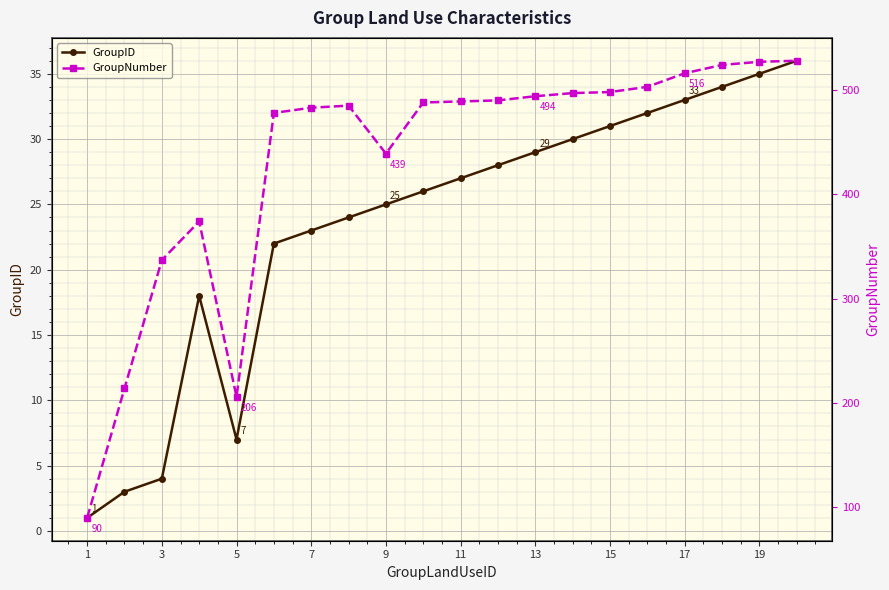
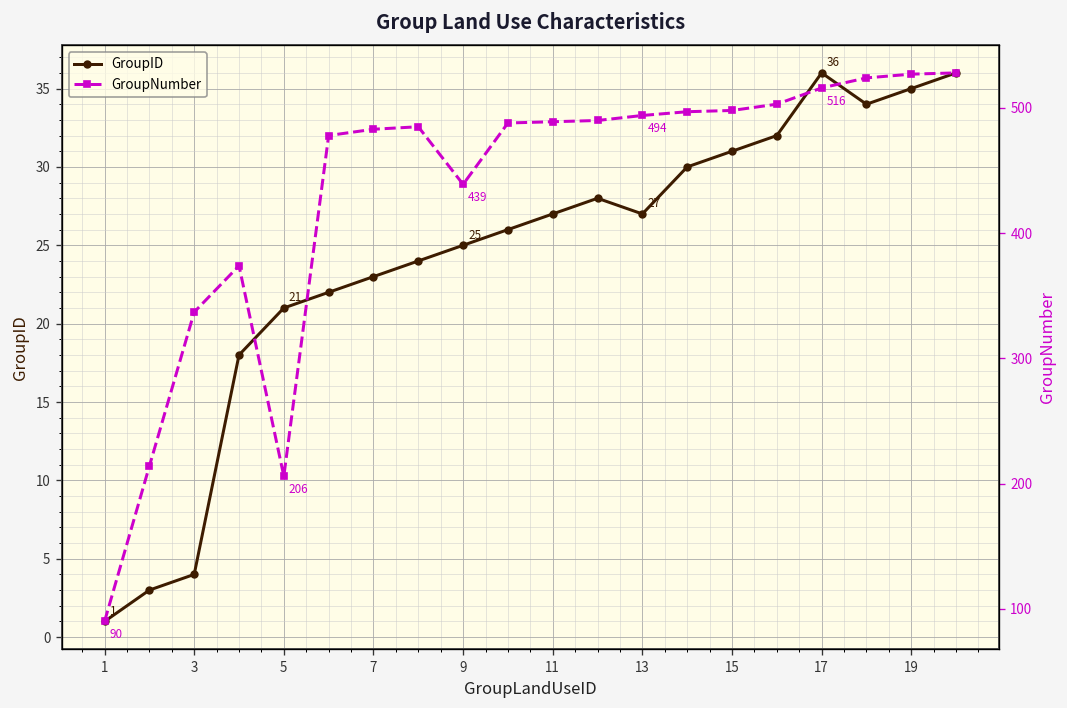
  {
    "GroupID": {
      "1": 1,
-     "5": 7,
+     "5": 21,
      "9": 25,
-     "13": 29,
-     "17": 33
+     "13": 27,
+     "17": 36
    },
    "GroupNumber": {
      "1": 90,
      "5": 206,
      "9": 439,
      "13": 494,
      "17": 516
    }
  }
